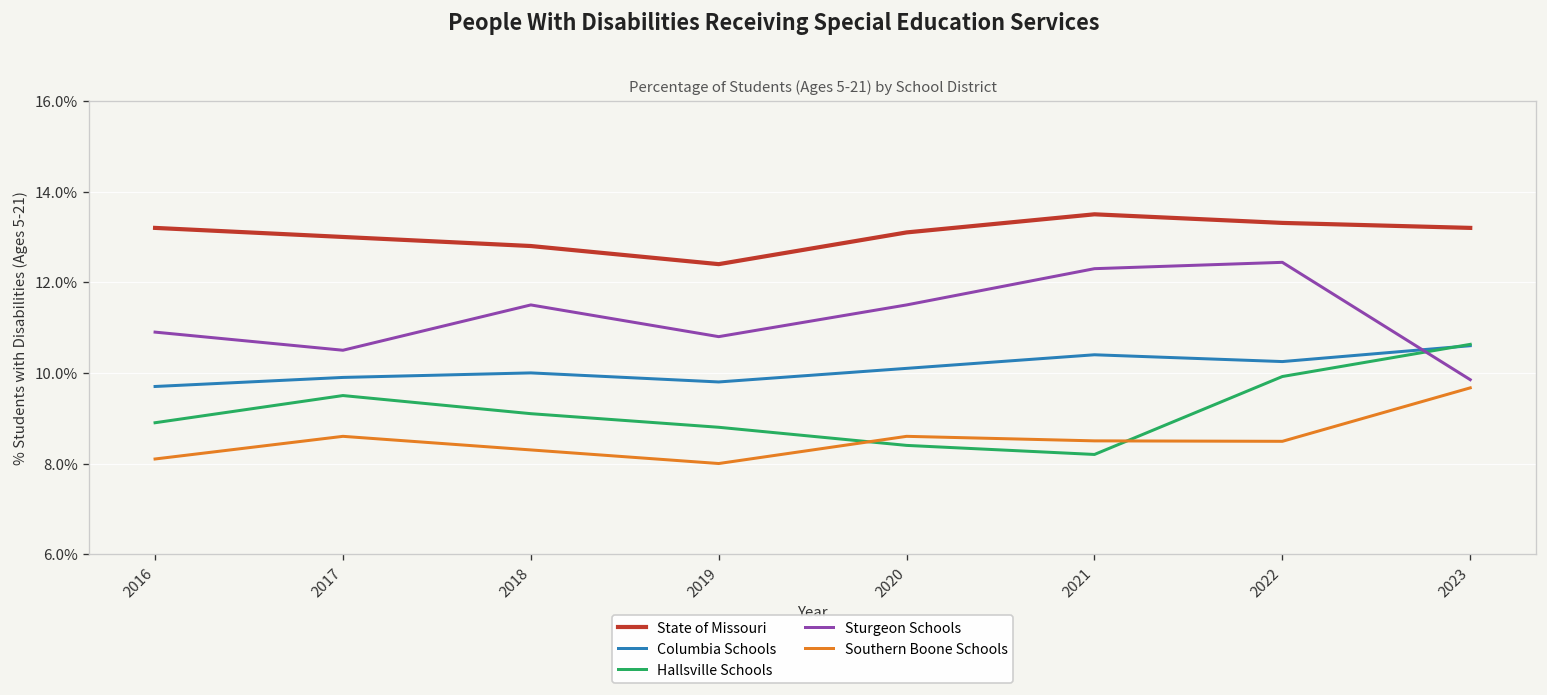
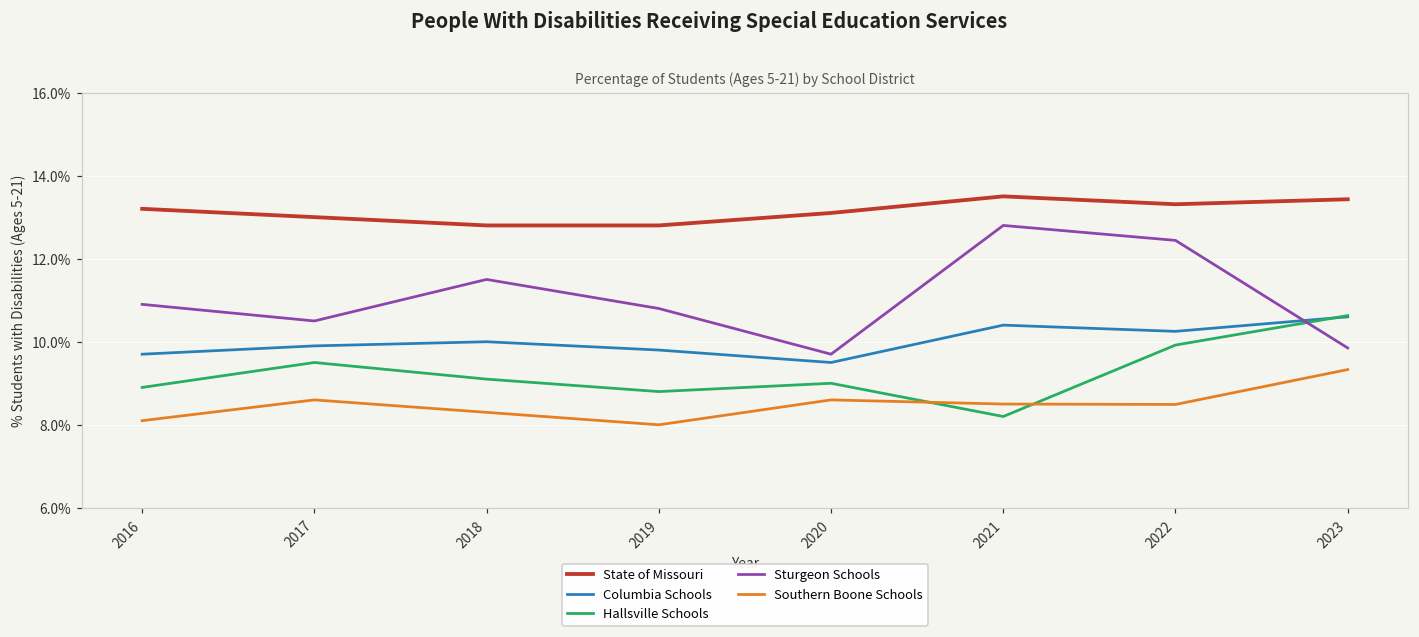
  {
    "State of Missouri": {
      "2016": "13.2%",
      "2017": "13.0%",
      "2018": "12.8%",
-     "2019": "12.4%",
+     "2019": "12.8%",
      "2020": "13.1%",
      "2021": "13.5%",
      "2022": "13.3%",
-     "2023": "13.2%"
+     "2023": "13.4%"
    },
    "Columbia Schools": {
      "2016": "9.7%",
      "2017": "9.9%",
      "2018": "10.0%",
      "2019": "9.8%",
-     "2020": "10.1%",
+     "2020": "9.5%",
      "2021": "10.4%",
      "2022": "10.3%"
    },
    "Hallsville Schools": {
      "2016": "8.9%",
      "2017": "9.5%",
      "2018": "9.1%",
      "2019": "8.8%",
-     "2020": "8.4%",
+     "2020": "9.0%",
      "2021": "8.2%",
      "2022": "9.9%"
    },
    "Sturgeon Schools": {
      "2016": "10.9%",
      "2017": "10.5%",
      "2018": "11.5%",
      "2019": "10.8%",
-     "2020": "11.5%",
-     "2021": "12.3%",
+     "2020": "9.7%",
+     "2021": "12.8%",
      "2022": "12.4%",
      "2023": "9.9%"
    },
    "Southern Boone Schools": {
      "2016": "8.1%",
      "2017": "8.6%",
      "2018": "8.3%",
      "2019": "8.0%",
      "2020": "8.6%",
      "2021": "8.5%",
      "2022": "8.5%",
-     "2023": "9.7%"
+     "2023": "9.3%"
    }
  }
